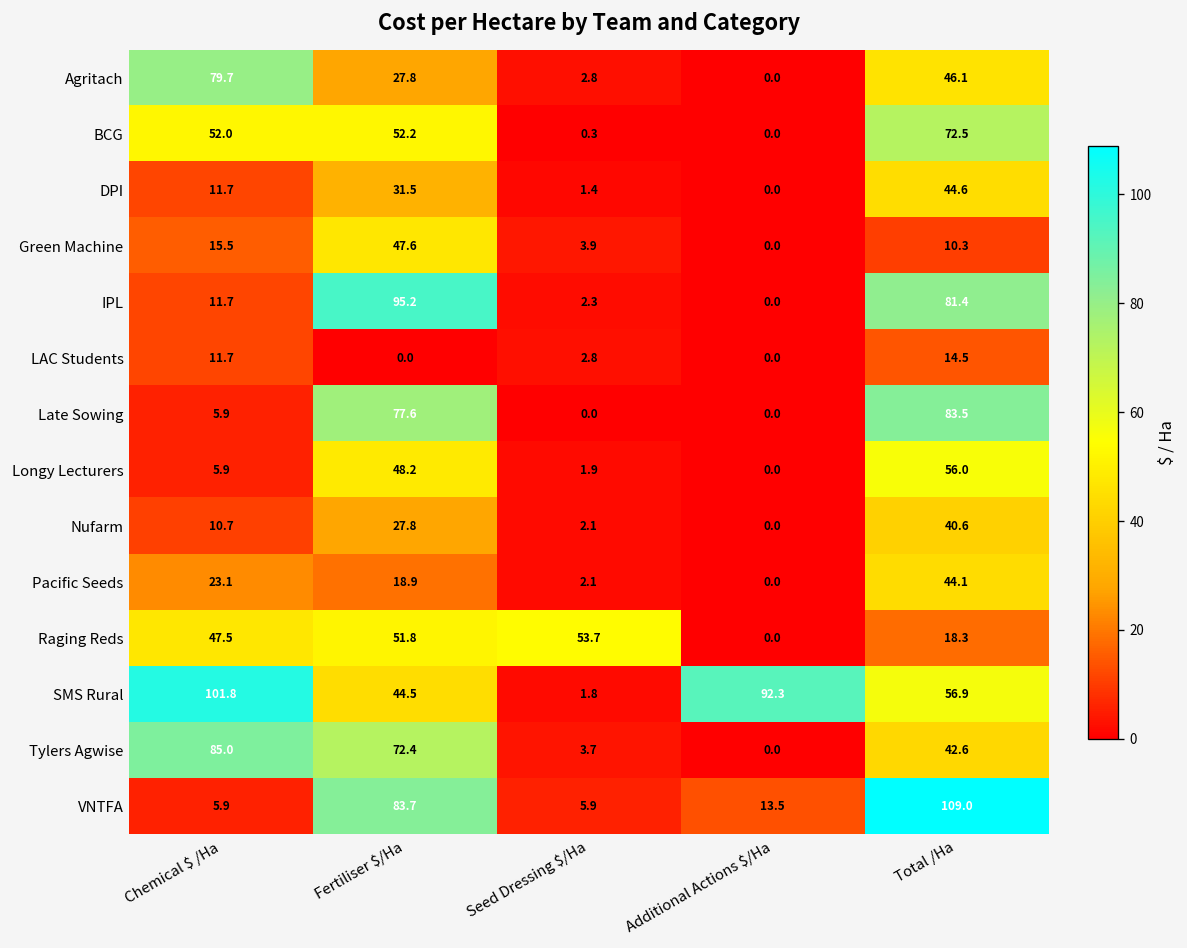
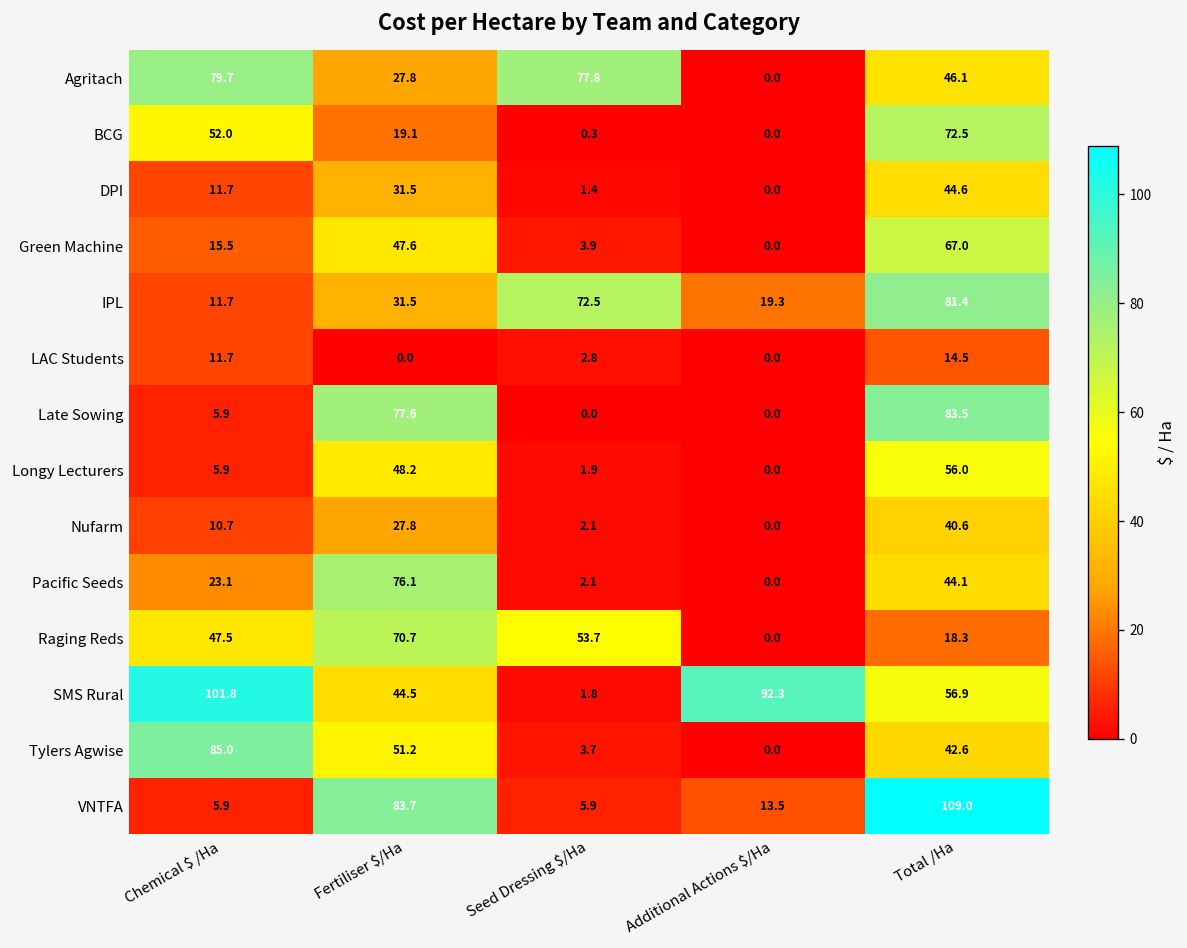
  {
    "Agritach": {
      "Chemical $ /Ha": 79.7,
      "Fertiliser $/Ha": 27.8,
-     "Seed Dressing $/Ha": 2.8,
+     "Seed Dressing $/Ha": 77.8,
      "Additional Actions $/Ha": 0.0,
      "Total /Ha": 46.1
    },
    "BCG": {
      "Chemical $ /Ha": 52.0,
-     "Fertiliser $/Ha": 52.2,
+     "Fertiliser $/Ha": 19.1,
      "Seed Dressing $/Ha": 0.3,
      "Additional Actions $/Ha": 0.0,
      "Total /Ha": 72.5
    },
    "DPI": {
      "Chemical $ /Ha": 11.7,
      "Fertiliser $/Ha": 31.5,
      "Seed Dressing $/Ha": 1.4,
      "Additional Actions $/Ha": 0.0,
      "Total /Ha": 44.6
    },
    "Green Machine": {
      "Chemical $ /Ha": 15.5,
      "Fertiliser $/Ha": 47.6,
      "Seed Dressing $/Ha": 3.9,
      "Additional Actions $/Ha": 0.0,
-     "Total /Ha": 10.3
+     "Total /Ha": 67.0
    },
    "IPL": {
      "Chemical $ /Ha": 11.7,
-     "Fertiliser $/Ha": 95.2,
-     "Seed Dressing $/Ha": 2.3,
-     "Additional Actions $/Ha": 0.0,
+     "Fertiliser $/Ha": 31.5,
+     "Seed Dressing $/Ha": 72.5,
+     "Additional Actions $/Ha": 19.3,
      "Total /Ha": 81.4
    },
    "LAC Students": {
      "Chemical $ /Ha": 11.7,
      "Fertiliser $/Ha": 0.0,
      "Seed Dressing $/Ha": 2.8,
      "Additional Actions $/Ha": 0.0,
      "Total /Ha": 14.5
    },
    "Late Sowing": {
      "Chemical $ /Ha": 5.9,
      "Fertiliser $/Ha": 77.6,
      "Seed Dressing $/Ha": 0.0,
      "Additional Actions $/Ha": 0.0,
      "Total /Ha": 83.5
    },
    "Longy Lecturers": {
      "Chemical $ /Ha": 5.9,
      "Fertiliser $/Ha": 48.2,
      "Seed Dressing $/Ha": 1.9,
      "Additional Actions $/Ha": 0.0,
      "Total /Ha": 56.0
    },
    "Nufarm": {
      "Chemical $ /Ha": 10.7,
      "Fertiliser $/Ha": 27.8,
      "Seed Dressing $/Ha": 2.1,
      "Additional Actions $/Ha": 0.0,
      "Total /Ha": 40.6
    },
    "Pacific Seeds": {
      "Chemical $ /Ha": 23.1,
-     "Fertiliser $/Ha": 18.9,
+     "Fertiliser $/Ha": 76.1,
      "Seed Dressing $/Ha": 2.1,
      "Additional Actions $/Ha": 0.0,
      "Total /Ha": 44.1
    },
    "Raging Reds": {
      "Chemical $ /Ha": 47.5,
-     "Fertiliser $/Ha": 51.8,
+     "Fertiliser $/Ha": 70.7,
      "Seed Dressing $/Ha": 53.7,
      "Additional Actions $/Ha": 0.0,
      "Total /Ha": 18.3
    },
    "SMS Rural": {
      "Chemical $ /Ha": 101.8,
      "Fertiliser $/Ha": 44.5,
      "Seed Dressing $/Ha": 1.8,
      "Additional Actions $/Ha": 92.3,
      "Total /Ha": 56.9
    },
    "Tylers Agwise": {
      "Chemical $ /Ha": 85.0,
-     "Fertiliser $/Ha": 72.4,
+     "Fertiliser $/Ha": 51.2,
      "Seed Dressing $/Ha": 3.7,
      "Additional Actions $/Ha": 0.0,
      "Total /Ha": 42.6
    },
    "VNTFA": {
      "Chemical $ /Ha": 5.9,
      "Fertiliser $/Ha": 83.7,
      "Seed Dressing $/Ha": 5.9,
      "Additional Actions $/Ha": 13.5,
      "Total /Ha": 109.0
    }
  }
